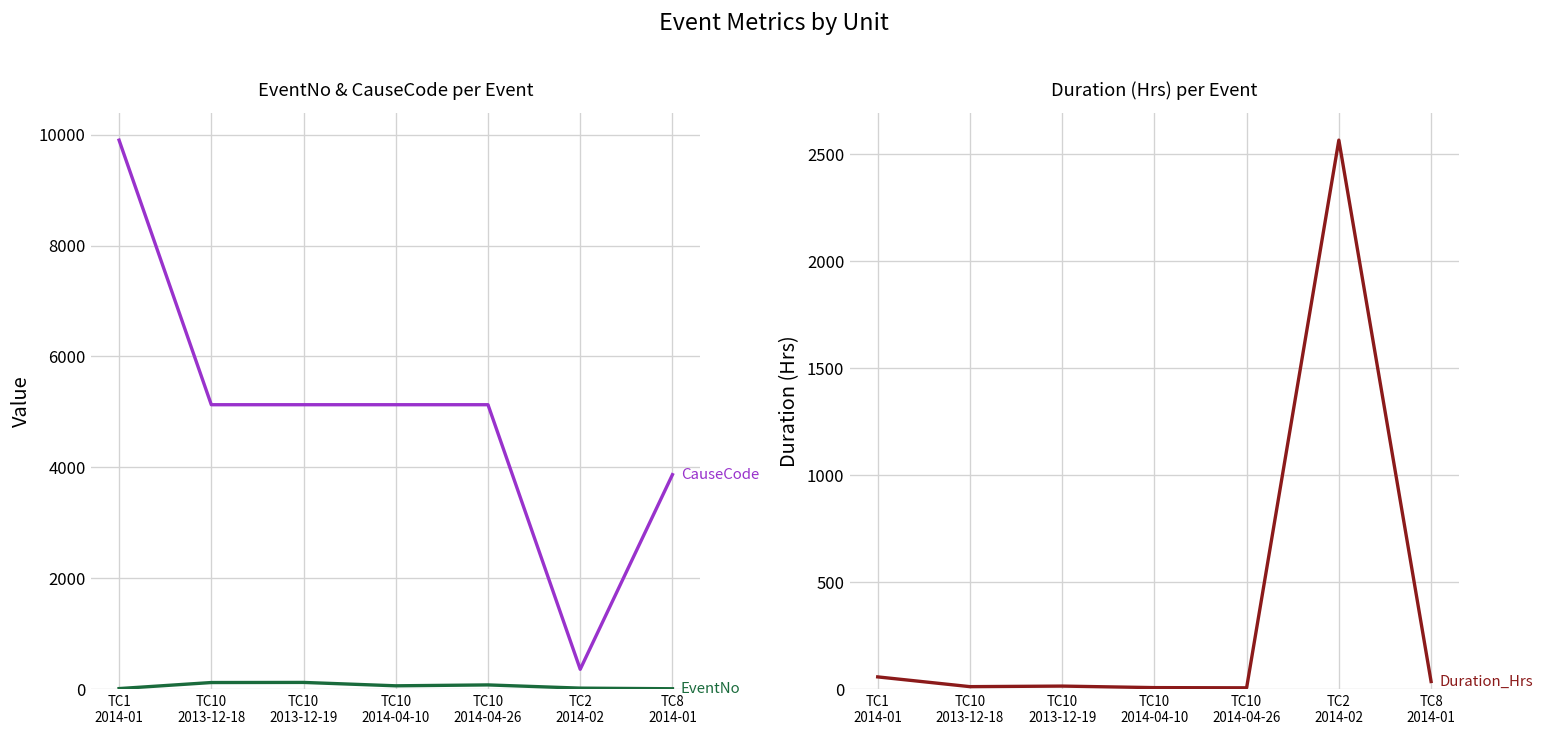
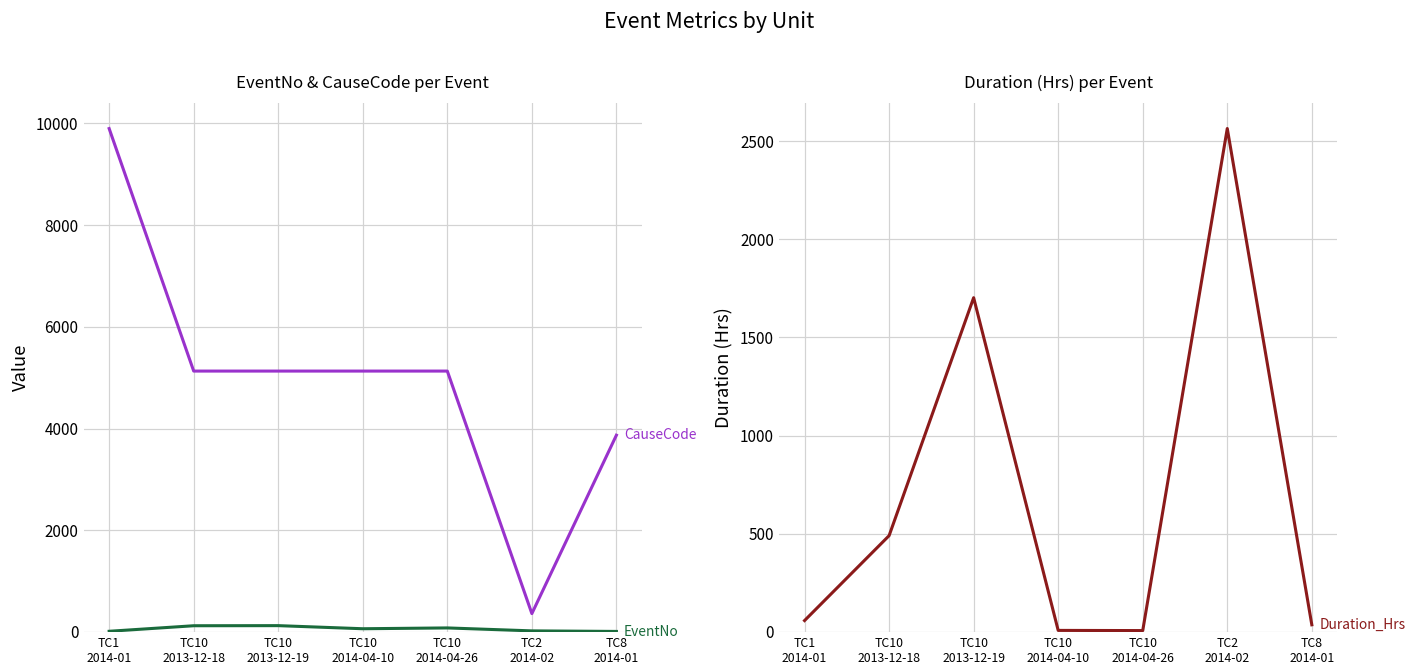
  {
    "Duration (Hrs) per Event": {
      "TC1 2014-01": 60,
-     "TC10 2013-12-18": 10,
-     "TC10 2013-12-19": 10,
+     "TC10 2013-12-18": 490,
+     "TC10 2013-12-19": 1700,
      "TC10 2014-04-10": 10,
      "TC10 2014-04-26": 10,
      "TC2 2014-02": 2560,
      "TC8 2014-01": 40
    }
  }
